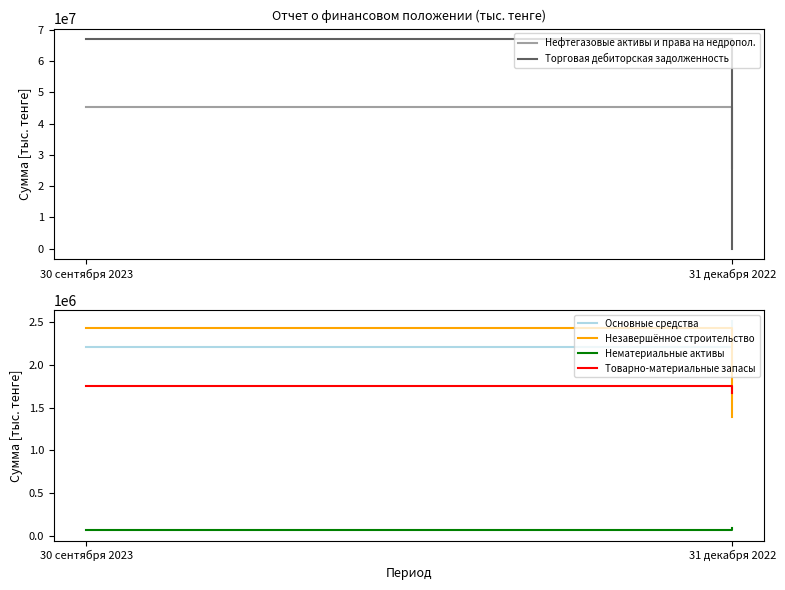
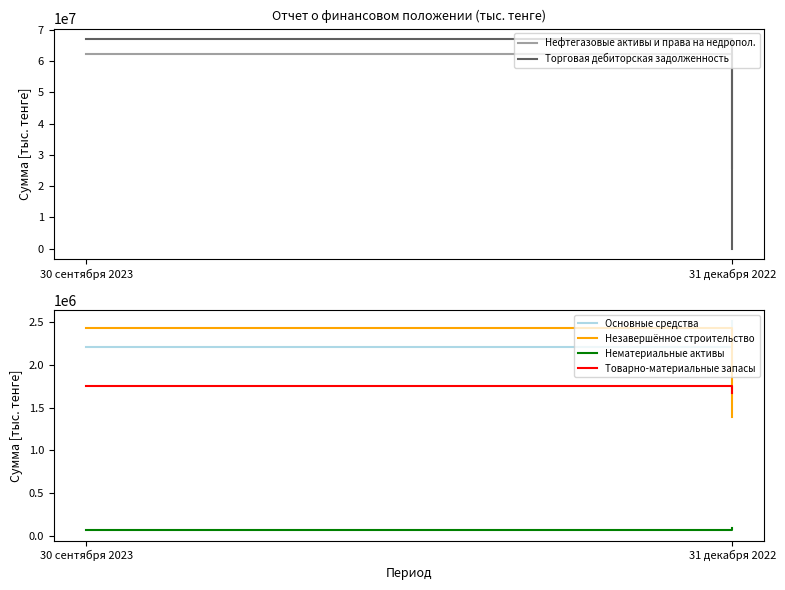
  {
    "Отчет о финансовом положении (тыс. тенге)": {
      "Нефтегазовые активы и права на недропол.": {
-       "30 сентября 2023": 45000000,
+       "30 сентября 2023": 62000000,
        "31 декабря 2022": 26000000
      },
      "Торговая дебиторская задолженность": {
        "30 сентября 2023": 67000000,
        "31 декабря 2022": 0
      }
    }
  }
